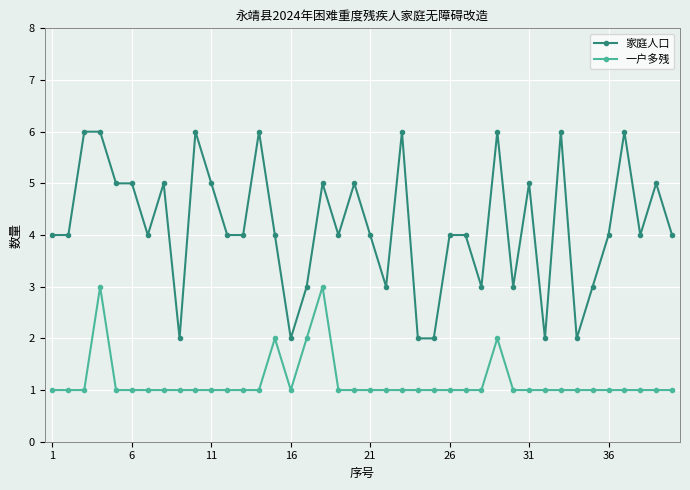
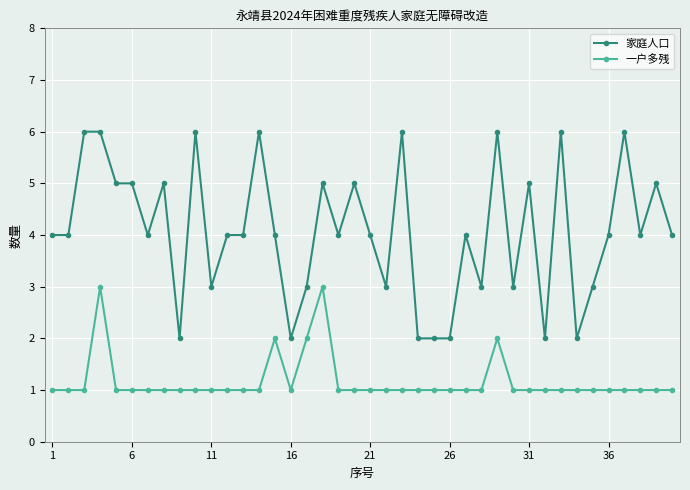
  {
    "家庭人口": {
      "1": 4,
      "6": 5,
-     "11": 5,
+     "11": 3,
      "16": 2,
      "21": 4,
-     "26": 4,
+     "26": 2,
      "31": 5,
      "36": 4
    },
    "一户多残": {
      "1": 1,
      "6": 1,
      "11": 1,
      "16": 1,
      "21": 1,
      "26": 1,
      "31": 1,
      "36": 1
    }
  }
